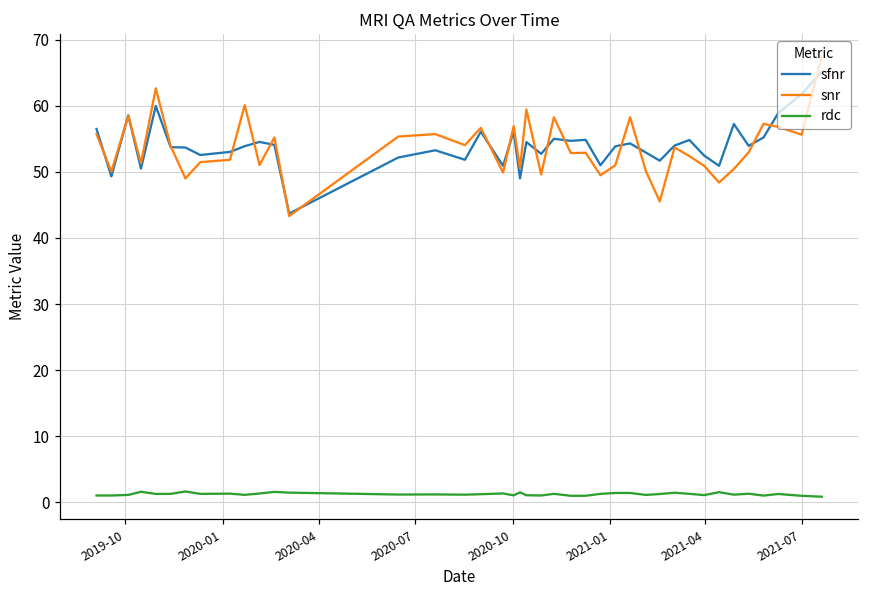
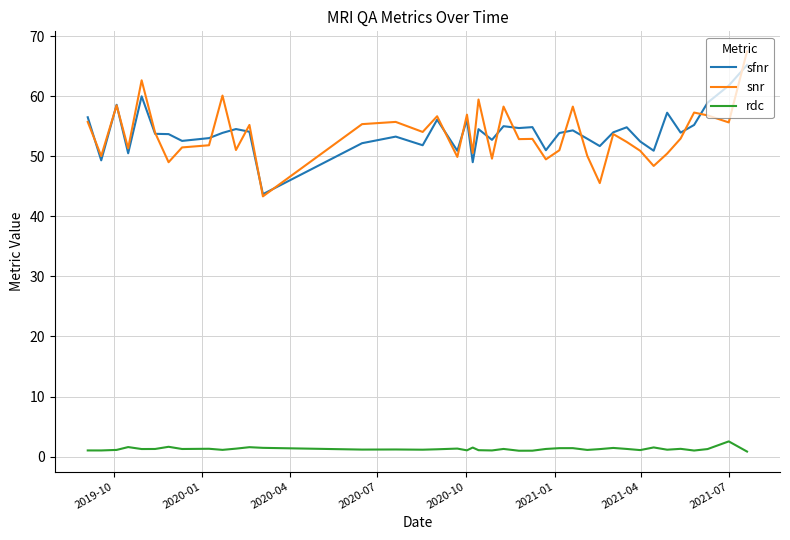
  {
    "snr": {
      "2021-07": 56
    },
    "rdc": {
-     "2021-07": 1
+     "2021-07": 3
    }
  }
